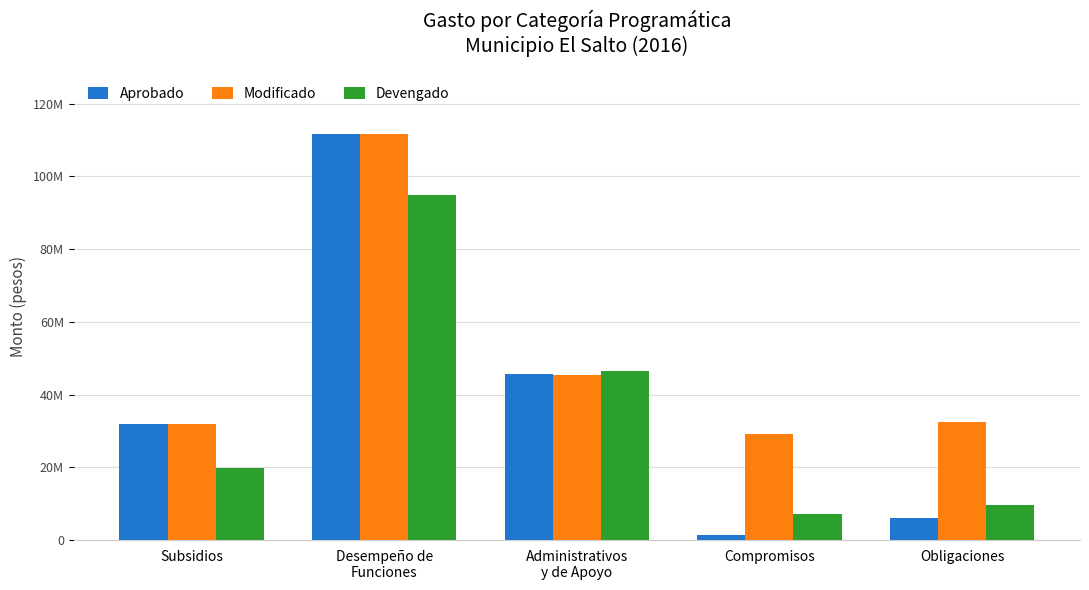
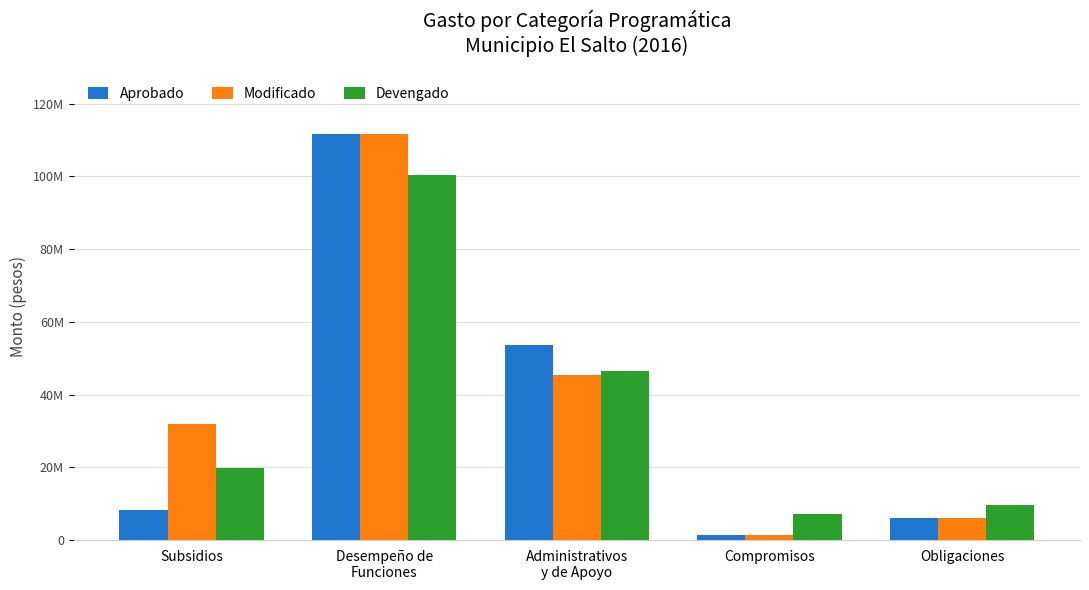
  {
    "Aprobado": {
-     "Subsidios": 32000000,
+     "Subsidios": 8000000,
      "Desempeño de Funciones": 112000000,
-     "Administrativos y de Apoyo": 46000000,
+     "Administrativos y de Apoyo": 54000000,
      "Compromisos": 1000000,
      "Obligaciones": 6000000
    },
    "Modificado": {
      "Subsidios": 32000000,
      "Desempeño de Funciones": 112000000,
      "Administrativos y de Apoyo": 45000000,
-     "Compromisos": 29000000,
-     "Obligaciones": 32000000
+     "Compromisos": 1000000,
+     "Obligaciones": 6000000
    },
    "Devengado": {
      "Subsidios": 20000000,
-     "Desempeño de Funciones": 95000000,
+     "Desempeño de Funciones": 100000000,
      "Administrativos y de Apoyo": 46000000,
      "Compromisos": 7000000,
      "Obligaciones": 10000000
    }
  }
